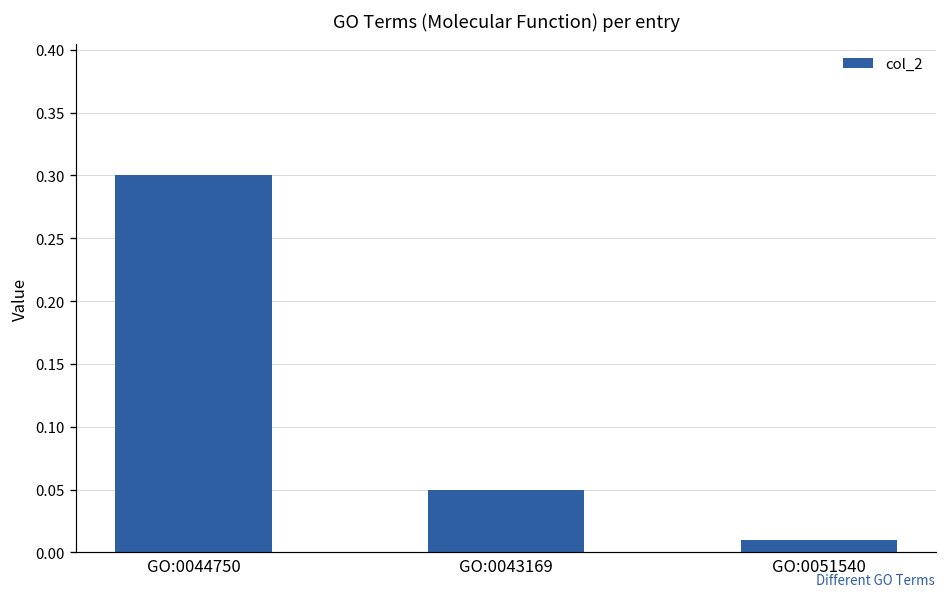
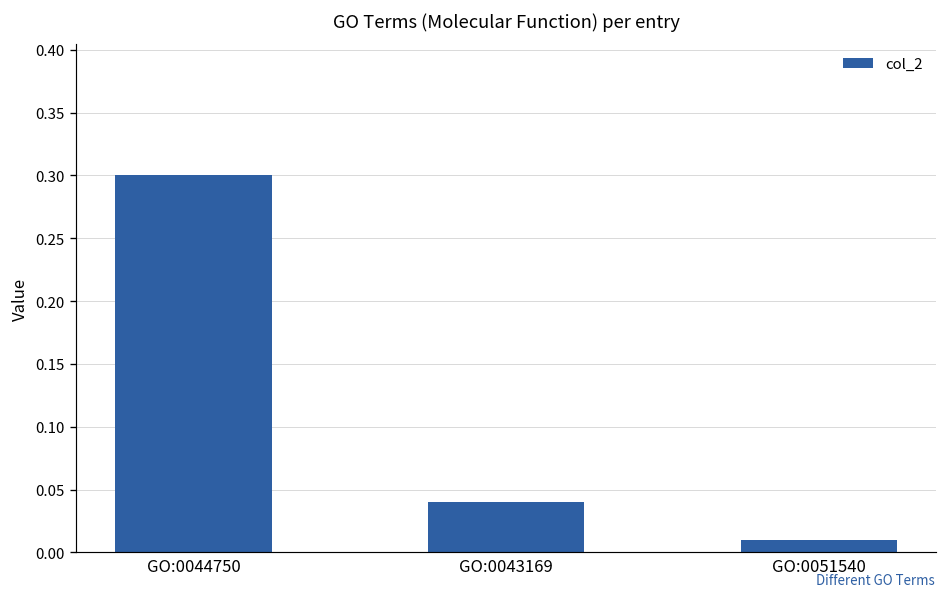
  {
    "GO:0044750": 0.30,
-   "GO:0043169": 0.05,
+   "GO:0043169": 0.04,
    "GO:0051540": 0.01
  }
